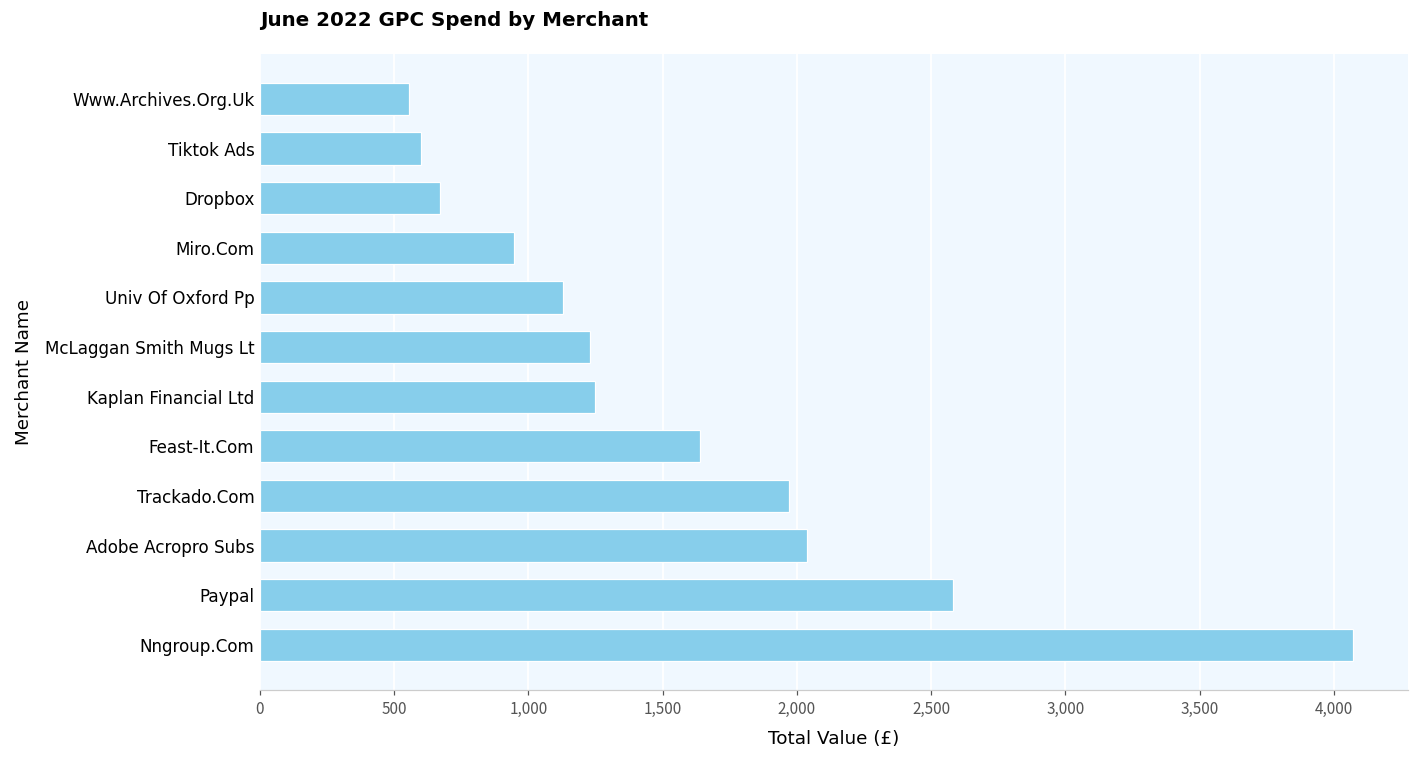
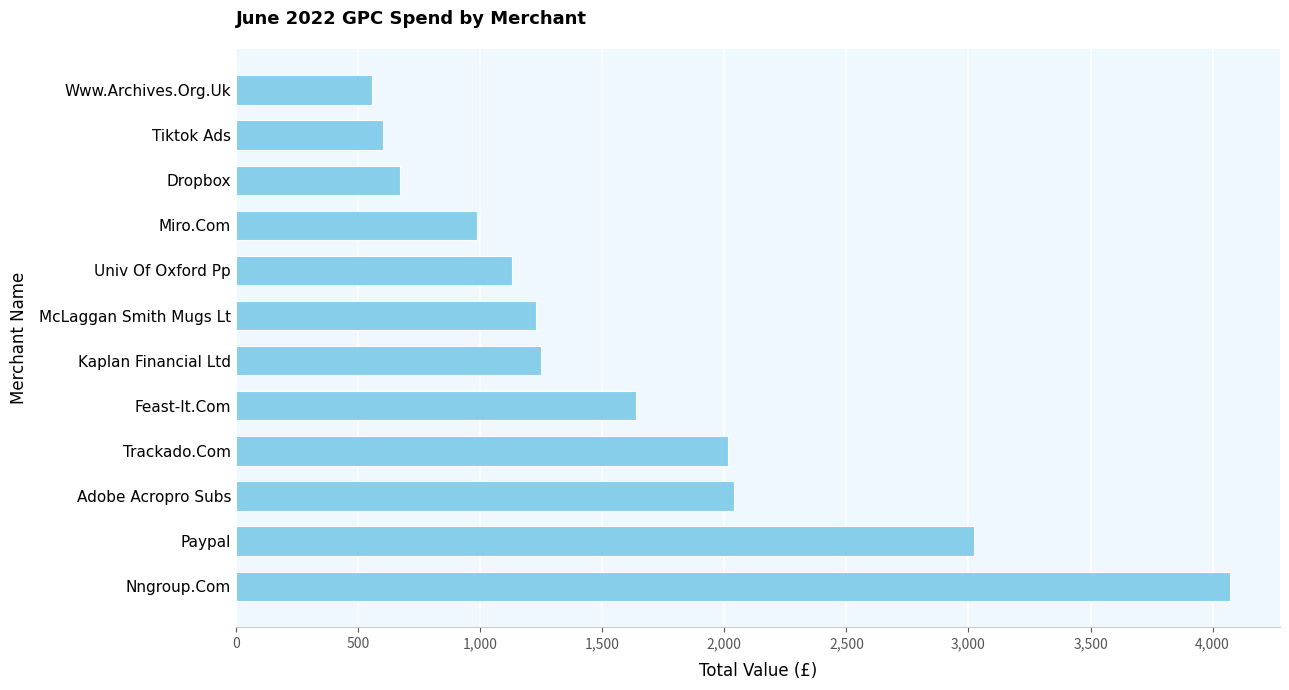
  {
    "Www.Archives.Org.Uk": "560",
    "Tiktok Ads": "600",
    "Dropbox": "670",
-   "Miro.Com": "950",
+   "Miro.Com": "990",
    "Univ Of Oxford Pp": "1,130",
    "McLaggan Smith Mugs Lt": "1,230",
    "Kaplan Financial Ltd": "1,250",
    "Feast-It.Com": "1,640",
-   "Trackado.Com": "1,970",
+   "Trackado.Com": "2,010",
    "Adobe Acropro Subs": "2,040",
-   "Paypal": "2,580",
+   "Paypal": "3,020",
    "Nngroup.Com": "4,070"
  }
